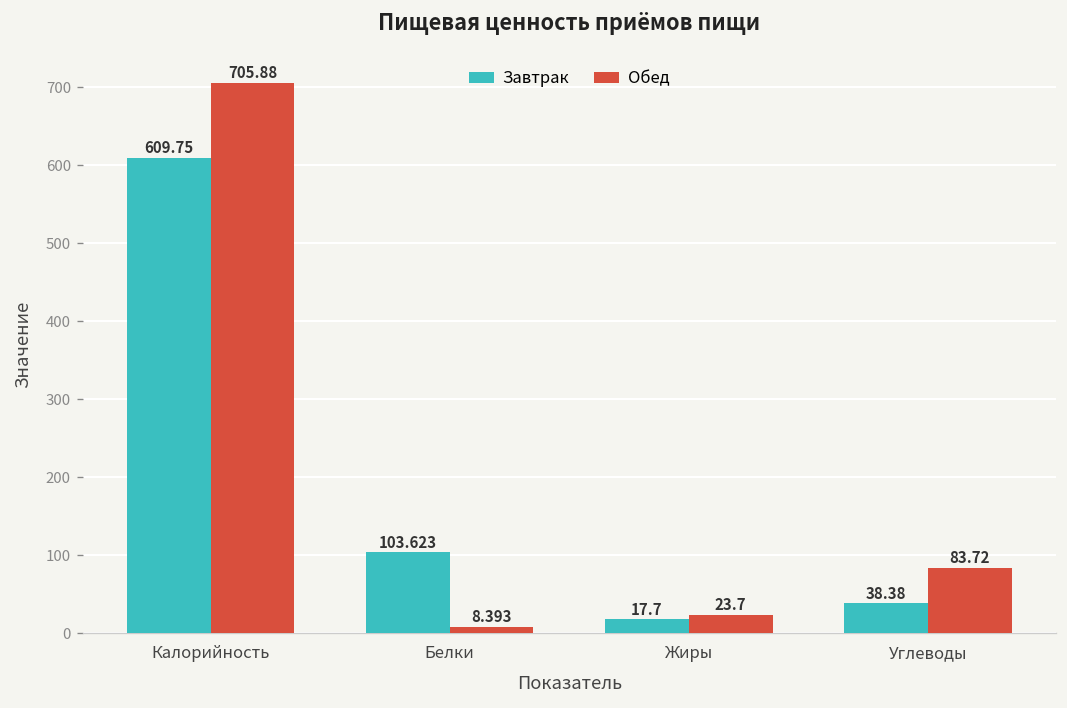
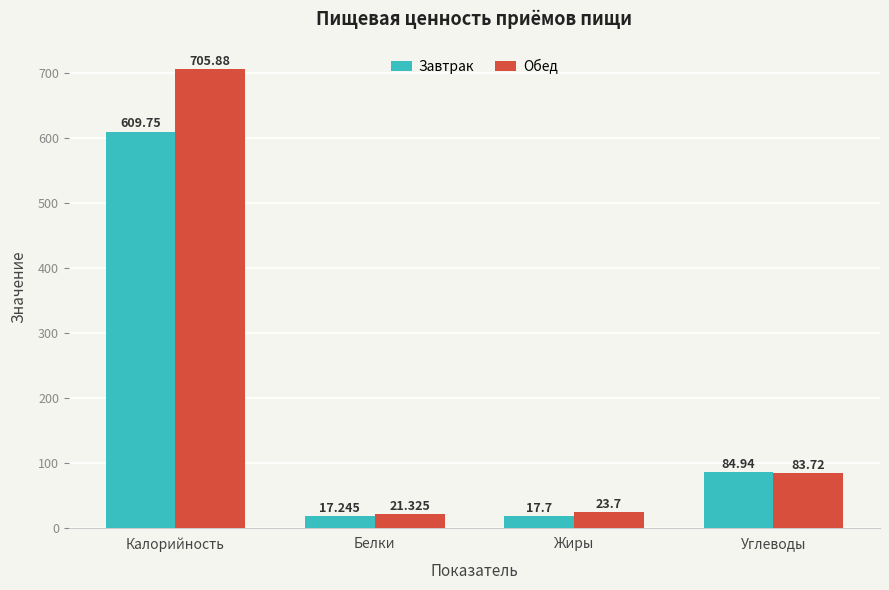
  {
    "Завтрак": {
      "Калорийность": 609.75,
-     "Белки": 103.623,
+     "Белки": 17.245,
      "Жиры": 17.7,
-     "Углеводы": 38.38
+     "Углеводы": 84.94
    },
    "Обед": {
      "Калорийность": 705.88,
-     "Белки": 8.393,
+     "Белки": 21.325,
      "Жиры": 23.7,
      "Углеводы": 83.72
    }
  }
